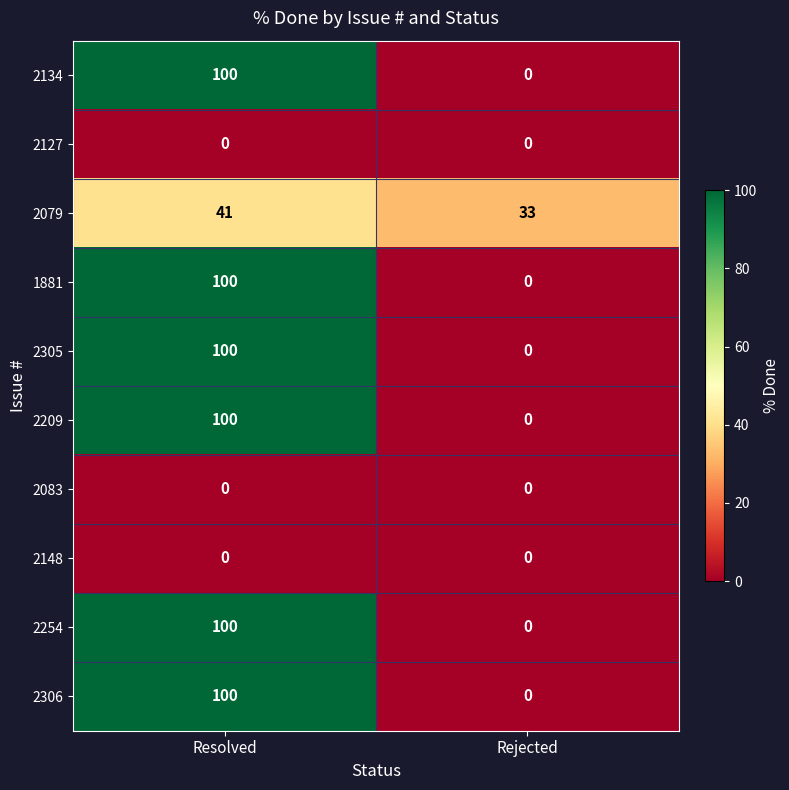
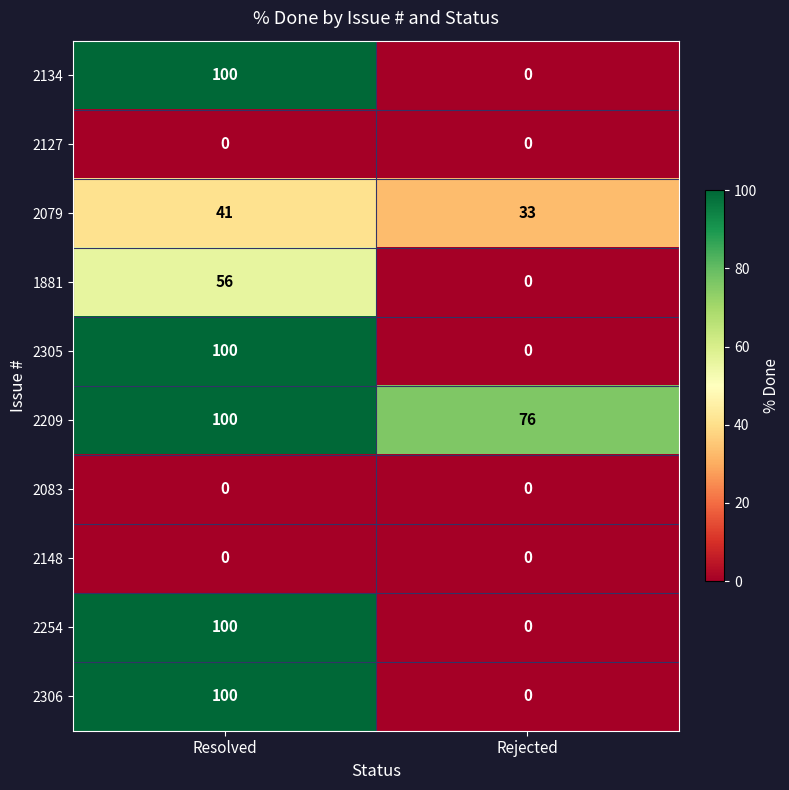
  {
    "2134": {
      "Resolved": 100,
      "Rejected": 0
    },
    "2127": {
      "Resolved": 0,
      "Rejected": 0
    },
    "2079": {
      "Resolved": 41,
      "Rejected": 33
    },
    "1881": {
-     "Resolved": 100,
+     "Resolved": 56,
      "Rejected": 0
    },
    "2305": {
      "Resolved": 100,
      "Rejected": 0
    },
    "2209": {
      "Resolved": 100,
-     "Rejected": 0
+     "Rejected": 76
    },
    "2083": {
      "Resolved": 0,
      "Rejected": 0
    },
    "2148": {
      "Resolved": 0,
      "Rejected": 0
    },
    "2254": {
      "Resolved": 100,
      "Rejected": 0
    },
    "2306": {
      "Resolved": 100,
      "Rejected": 0
    }
  }
